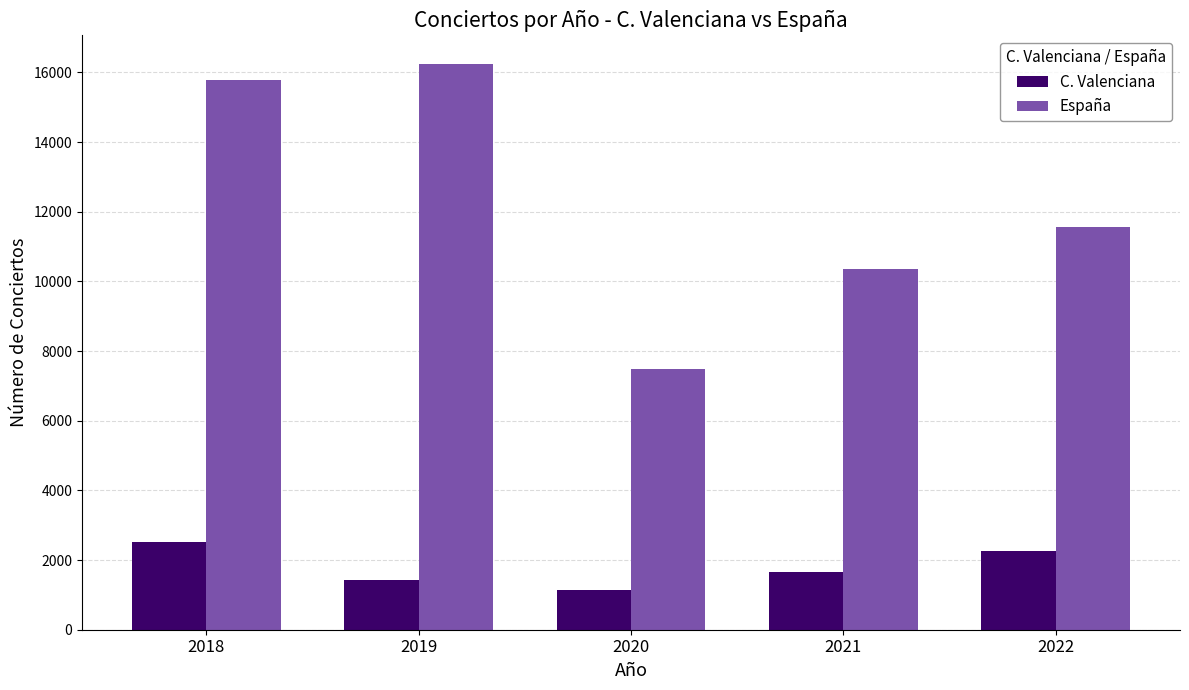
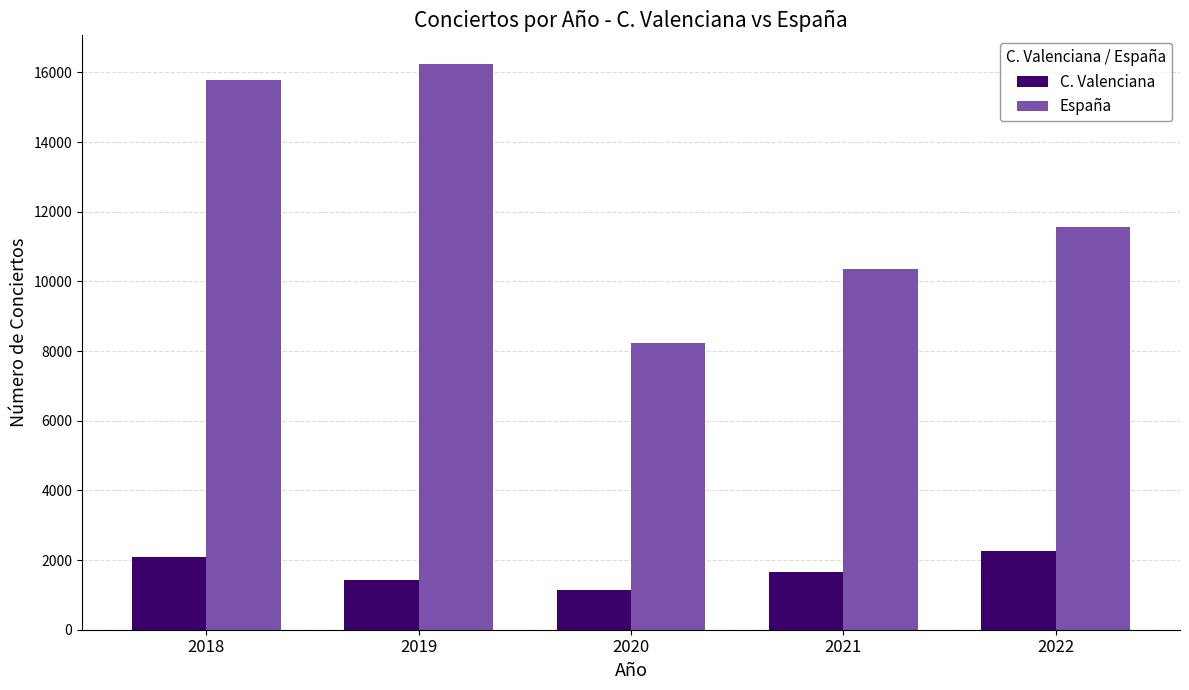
  {
    "C. Valenciana": {
-     "2018": 2500,
+     "2018": 2100,
      "2019": 1400,
      "2020": 1100,
      "2021": 1700,
      "2022": 2300
    },
    "España": {
      "2018": 15800,
      "2019": 16300,
-     "2020": 7500,
+     "2020": 8200,
      "2021": 10400,
      "2022": 11600
    }
  }
